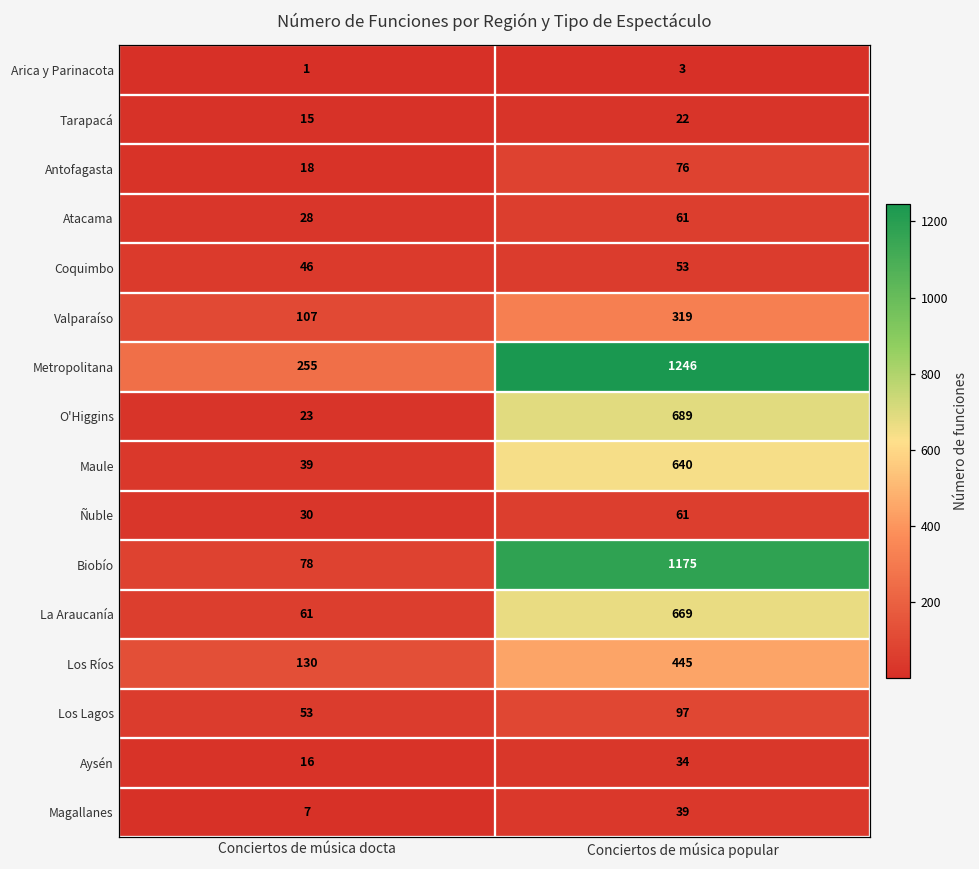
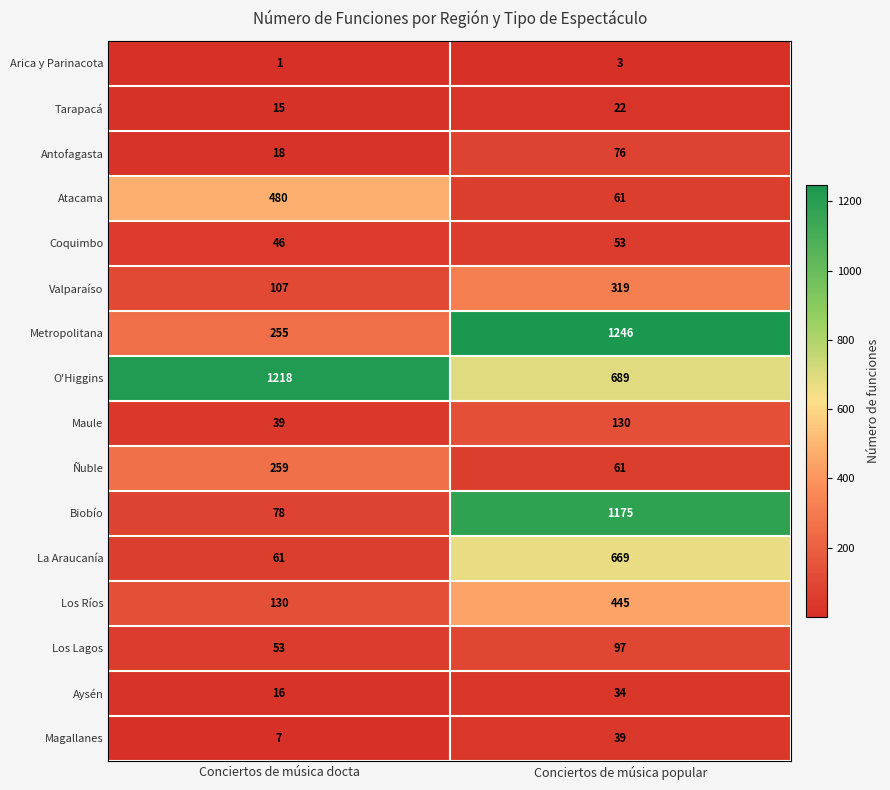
  {
    "Arica y Parinacota": {
      "Conciertos de música docta": 1,
      "Conciertos de música popular": 3
    },
    "Tarapacá": {
      "Conciertos de música docta": 15,
      "Conciertos de música popular": 22
    },
    "Antofagasta": {
      "Conciertos de música docta": 18,
      "Conciertos de música popular": 76
    },
    "Atacama": {
-     "Conciertos de música docta": 28,
+     "Conciertos de música docta": 480,
      "Conciertos de música popular": 61
    },
    "Coquimbo": {
      "Conciertos de música docta": 46,
      "Conciertos de música popular": 53
    },
    "Valparaíso": {
      "Conciertos de música docta": 107,
      "Conciertos de música popular": 319
    },
    "Metropolitana": {
      "Conciertos de música docta": 255,
      "Conciertos de música popular": 1246
    },
    "O'Higgins": {
-     "Conciertos de música docta": 23,
+     "Conciertos de música docta": 1218,
      "Conciertos de música popular": 689
    },
    "Maule": {
      "Conciertos de música docta": 39,
-     "Conciertos de música popular": 640
+     "Conciertos de música popular": 130
    },
    "Ñuble": {
-     "Conciertos de música docta": 30,
+     "Conciertos de música docta": 259,
      "Conciertos de música popular": 61
    },
    "Biobío": {
      "Conciertos de música docta": 78,
      "Conciertos de música popular": 1175
    },
    "La Araucanía": {
      "Conciertos de música docta": 61,
      "Conciertos de música popular": 669
    },
    "Los Ríos": {
      "Conciertos de música docta": 130,
      "Conciertos de música popular": 445
    },
    "Los Lagos": {
      "Conciertos de música docta": 53,
      "Conciertos de música popular": 97
    },
    "Aysén": {
      "Conciertos de música docta": 16,
      "Conciertos de música popular": 34
    },
    "Magallanes": {
      "Conciertos de música docta": 7,
      "Conciertos de música popular": 39
    }
  }
